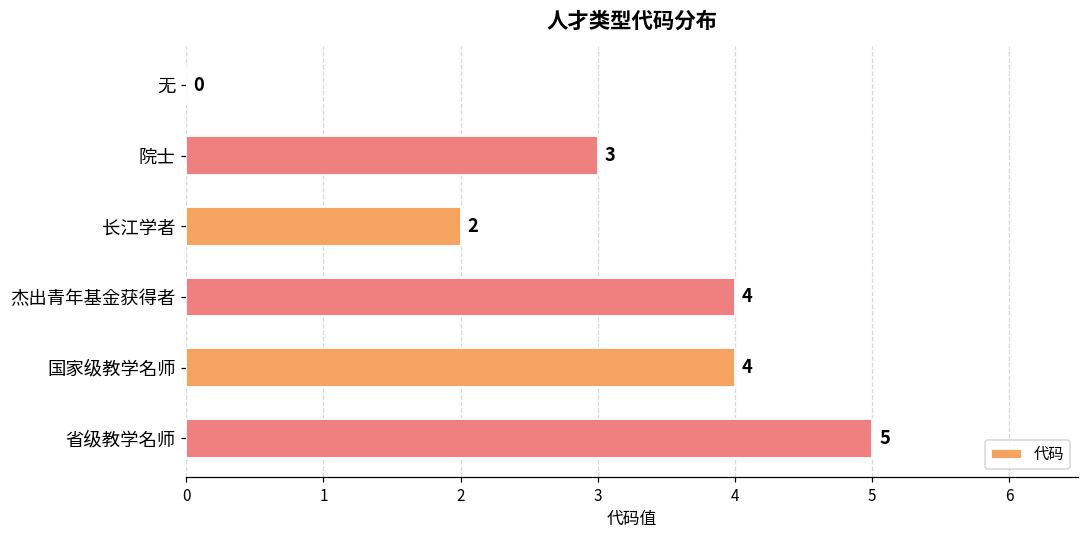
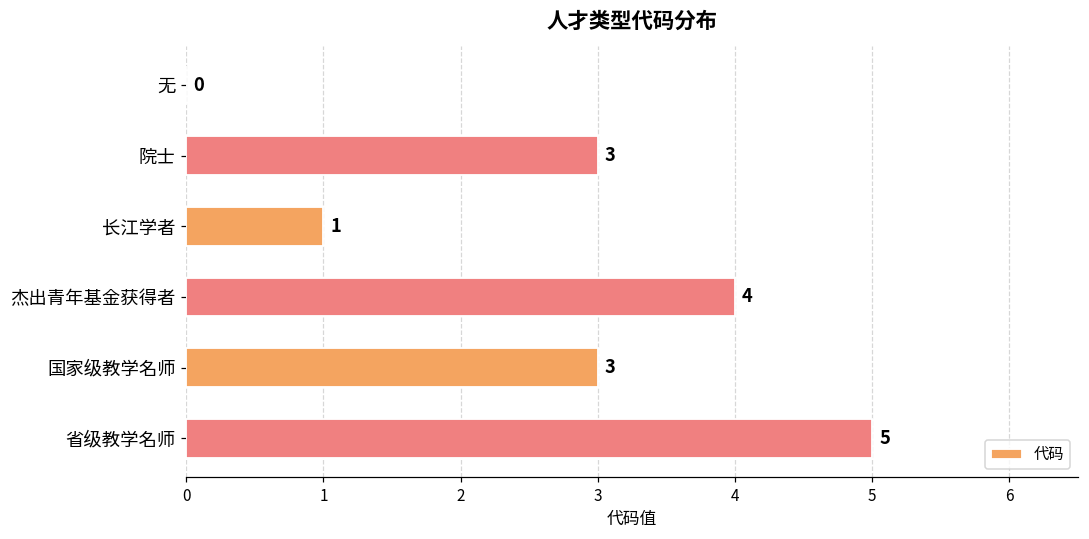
  {
    "无": 0,
    "院士": 3,
-   "长江学者": 2,
+   "长江学者": 1,
    "杰出青年基金获得者": 4,
-   "国家级教学名师": 4,
+   "国家级教学名师": 3,
    "省级教学名师": 5
  }
